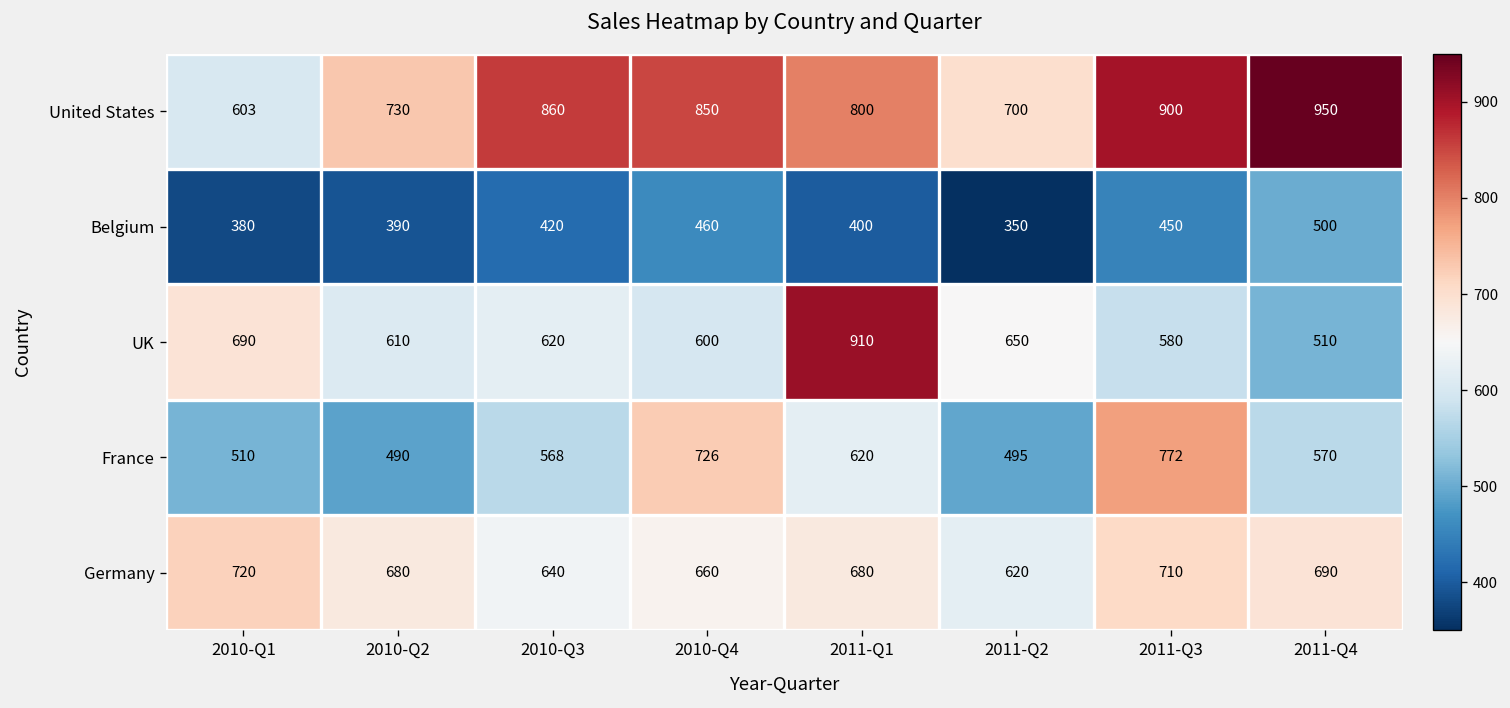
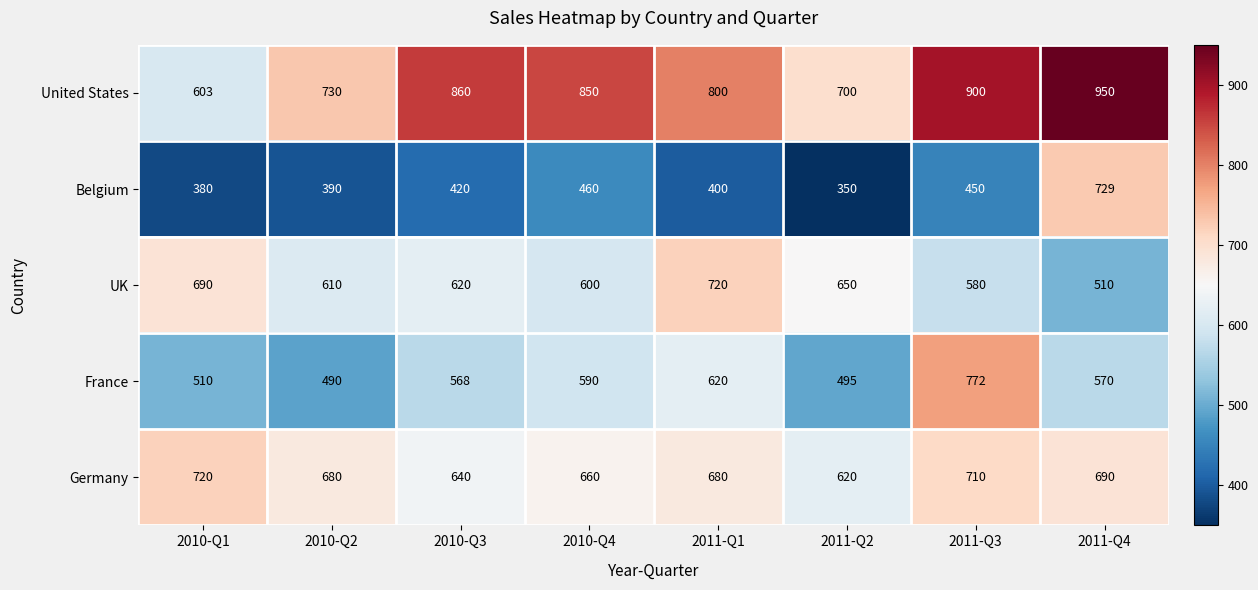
  {
    "United States": {
      "2010-Q1": 603,
      "2010-Q2": 730,
      "2010-Q3": 860,
      "2010-Q4": 850,
      "2011-Q1": 800,
      "2011-Q2": 700,
      "2011-Q3": 900,
      "2011-Q4": 950
    },
    "Belgium": {
      "2010-Q1": 380,
      "2010-Q2": 390,
      "2010-Q3": 420,
      "2010-Q4": 460,
      "2011-Q1": 400,
      "2011-Q2": 350,
      "2011-Q3": 450,
-     "2011-Q4": 500
+     "2011-Q4": 729
    },
    "UK": {
      "2010-Q1": 690,
      "2010-Q2": 610,
      "2010-Q3": 620,
      "2010-Q4": 600,
-     "2011-Q1": 910,
+     "2011-Q1": 720,
      "2011-Q2": 650,
      "2011-Q3": 580,
      "2011-Q4": 510
    },
    "France": {
      "2010-Q1": 510,
      "2010-Q2": 490,
      "2010-Q3": 568,
-     "2010-Q4": 726,
+     "2010-Q4": 590,
      "2011-Q1": 620,
      "2011-Q2": 495,
      "2011-Q3": 772,
      "2011-Q4": 570
    },
    "Germany": {
      "2010-Q1": 720,
      "2010-Q2": 680,
      "2010-Q3": 640,
      "2010-Q4": 660,
      "2011-Q1": 680,
      "2011-Q2": 620,
      "2011-Q3": 710,
      "2011-Q4": 690
    }
  }
